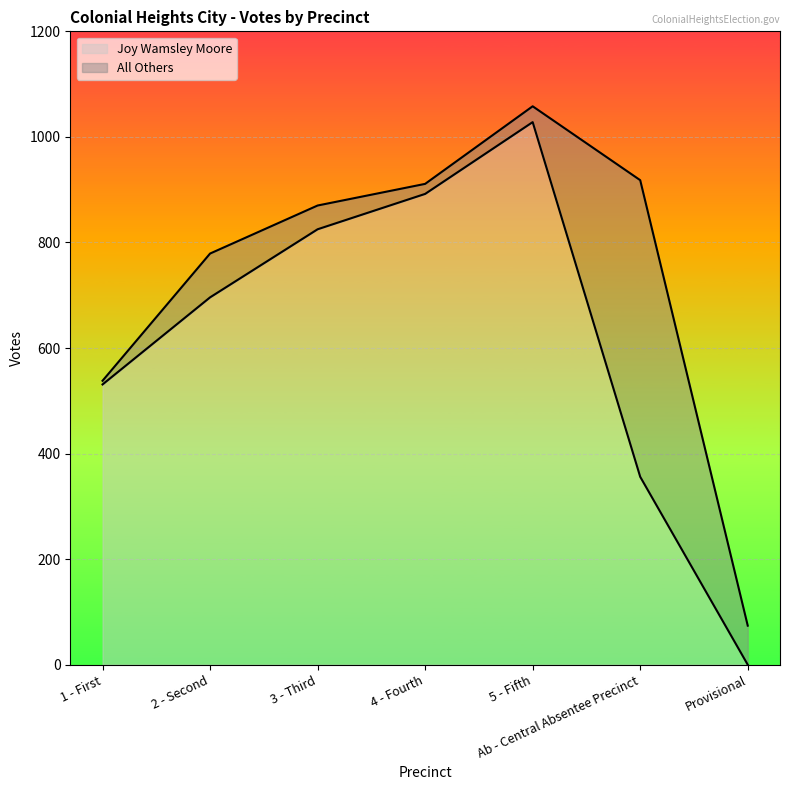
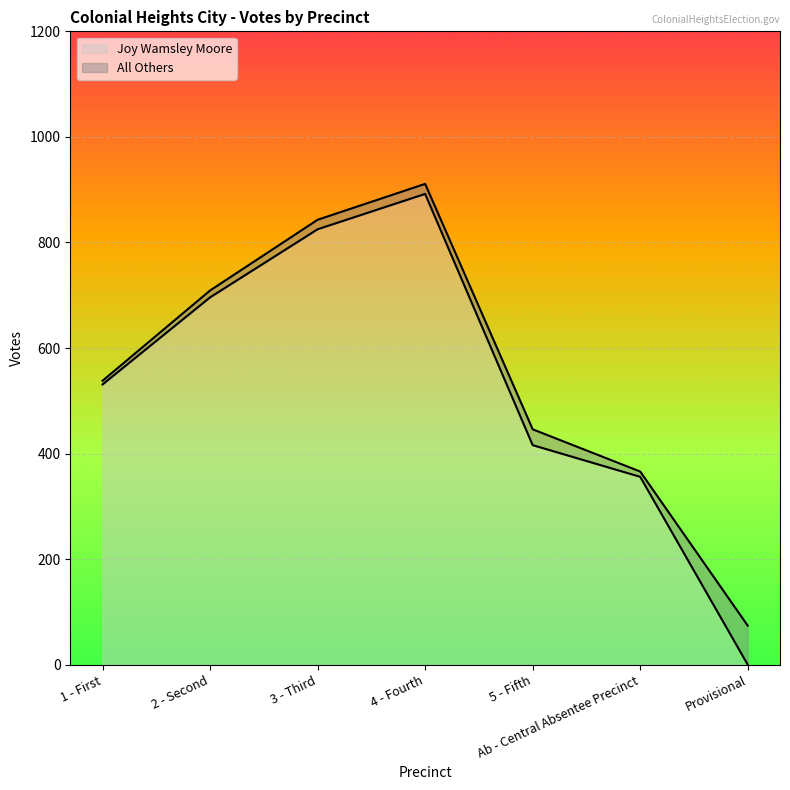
  {
    "Joy Wamsley Moore": {
      "1 - First": 530,
      "2 - Second": 700,
      "3 - Third": 830,
      "4 - Fourth": 890,
-     "5 - Fifth": 1030,
+     "5 - Fifth": 420,
      "Ab - Central Absentee Precinct": 360,
      "Provisional": 0
    },
    "All Others": {
      "1 - First": 10,
-     "2 - Second": 80,
-     "3 - Third": 50,
+     "2 - Second": 10,
+     "3 - Third": 20,
      "4 - Fourth": 20,
      "5 - Fifth": 30,
-     "Ab - Central Absentee Precinct": 560,
+     "Ab - Central Absentee Precinct": 10,
      "Provisional": 70
    }
  }
